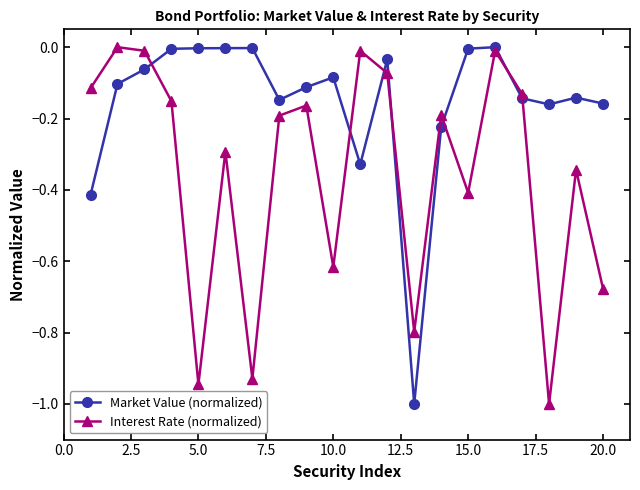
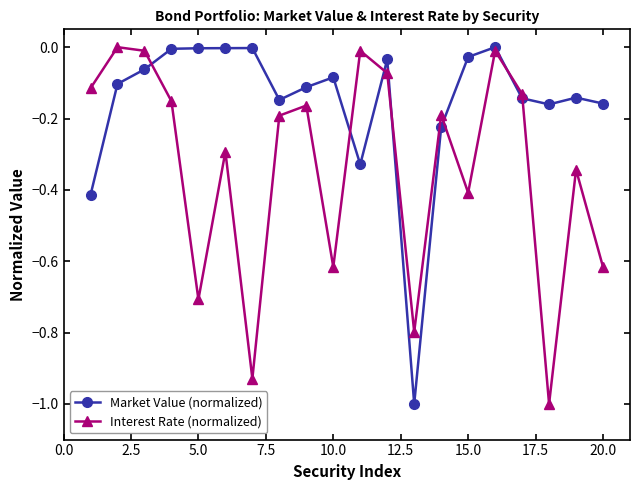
  {
    "Market Value (normalized)": {
      "5.0": 0.00,
      "10.0": -0.08,
-     "15.0": 0.00,
+     "15.0": -0.03,
      "20.0": -0.16
    },
    "Interest Rate (normalized)": {
-     "5.0": -0.95,
+     "5.0": -0.71,
      "10.0": -0.62,
      "15.0": -0.41,
-     "20.0": -0.68
+     "20.0": -0.62
    }
  }
